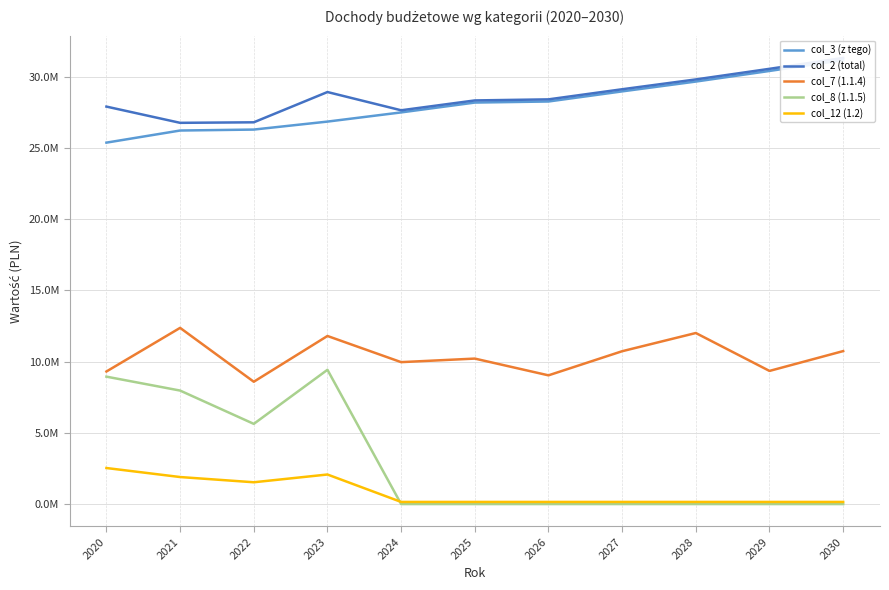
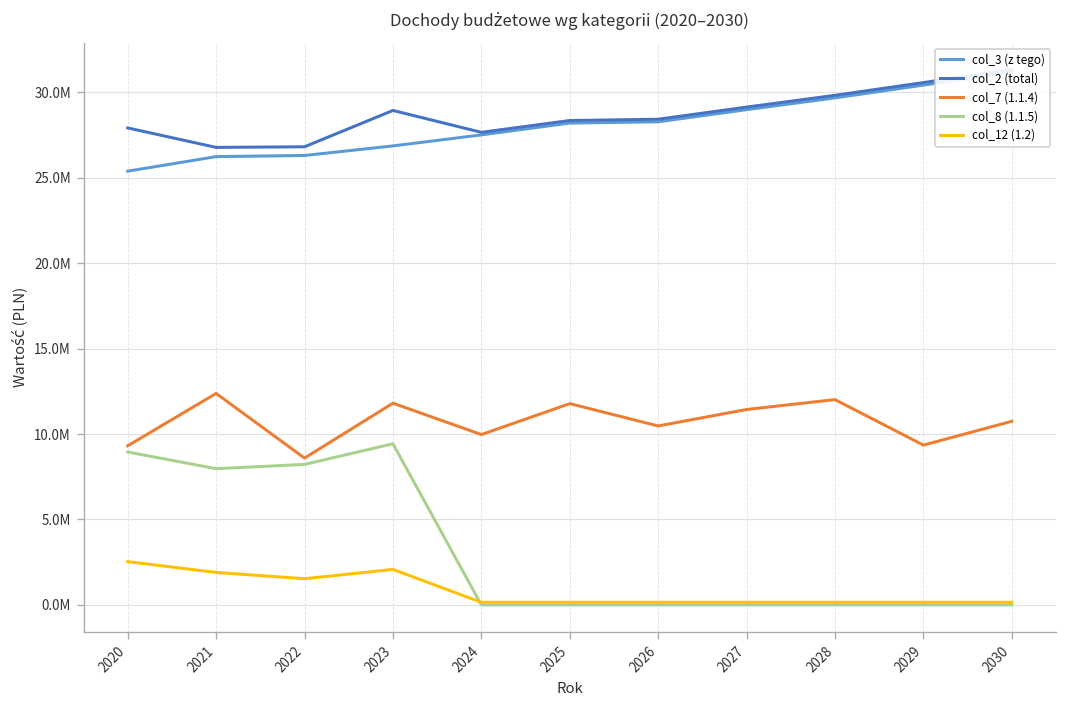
  {
    "col_7 (1.1.4)": {
      "2020": 9300000,
      "2021": 12400000,
      "2022": 8600000,
      "2023": 11800000,
      "2024": 10000000,
-     "2025": 10200000,
-     "2026": 9000000,
-     "2027": 10700000,
+     "2025": 11800000,
+     "2026": 10500000,
+     "2027": 11400000,
      "2028": 12000000,
      "2029": 9400000,
      "2030": 10700000
    },
    "col_8 (1.1.5)": {
      "2020": 8900000,
      "2021": 8000000,
-     "2022": 5600000,
+     "2022": 8200000,
      "2023": 9400000
    },
    "col_12 (1.2)": {
      "2020": 2500000,
      "2021": 1900000,
      "2022": 1500000,
      "2023": 2100000
    }
  }
